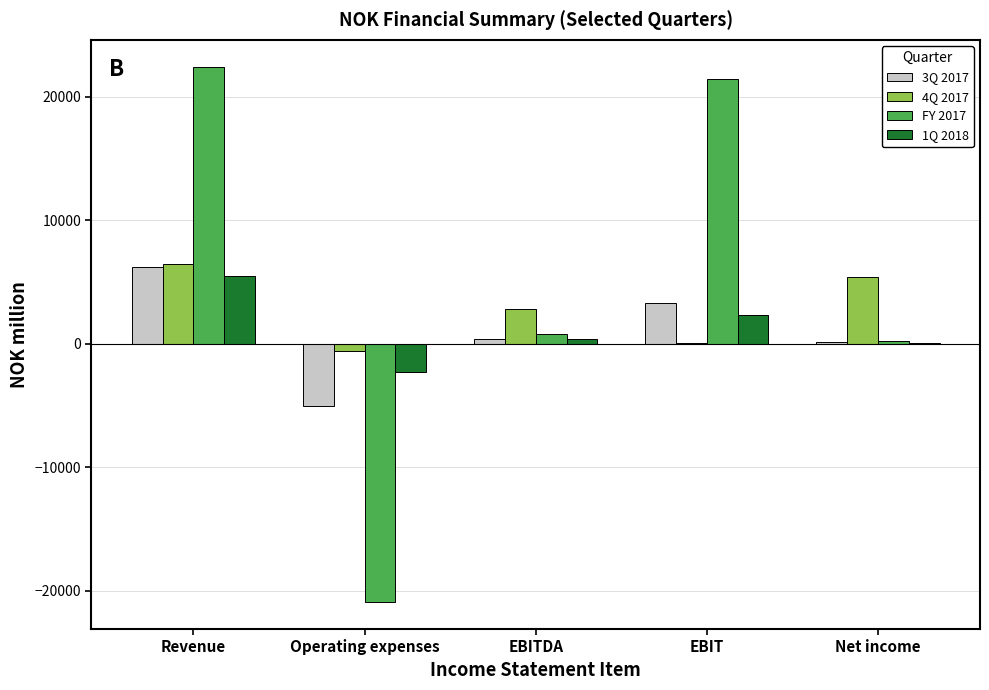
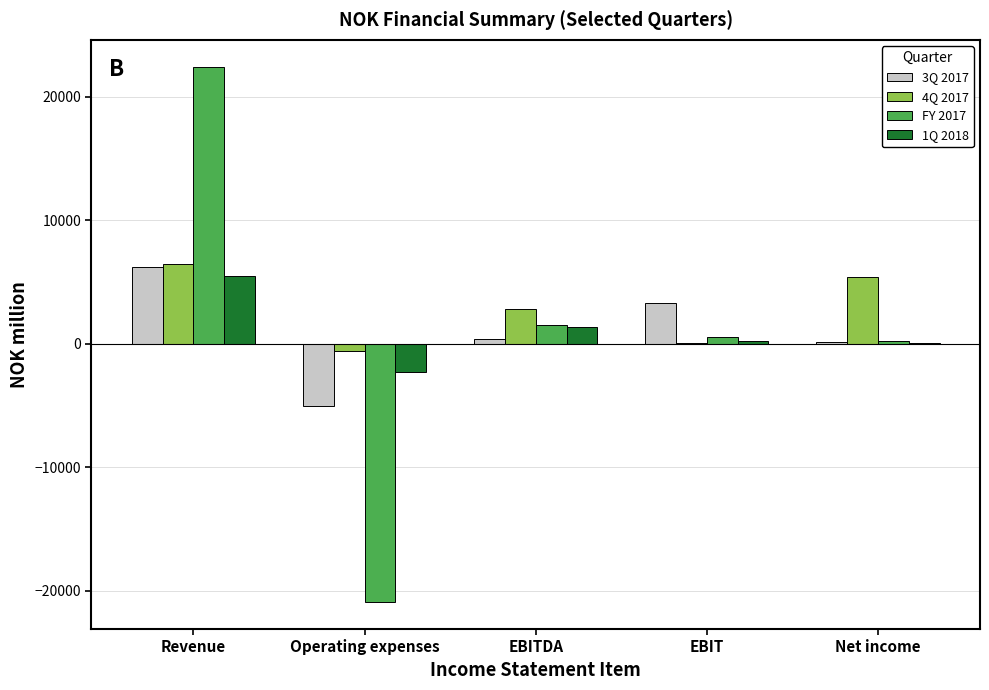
  {
    "3Q 2017": {
      "Revenue": 6200,
      "Operating expenses": -5000,
      "EBITDA": 400,
      "EBIT": 3300
    },
    "4Q 2017": {
      "Revenue": 6400,
      "Operating expenses": -600,
      "EBITDA": 2900,
      "Net income": 5400
    },
    "FY 2017": {
      "Revenue": 22500,
      "Operating expenses": -20900,
-     "EBITDA": 800,
-     "EBIT": 21500,
+     "EBITDA": 1500,
+     "EBIT": 600,
      "Net income": 200
    },
    "1Q 2018": {
      "Revenue": 5500,
      "Operating expenses": -2300,
-     "EBITDA": 400,
-     "EBIT": 2300
+     "EBITDA": 1400,
+     "EBIT": 200
    }
  }
